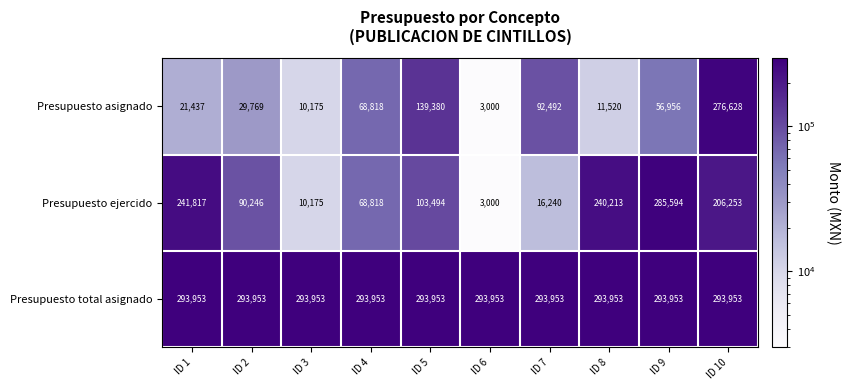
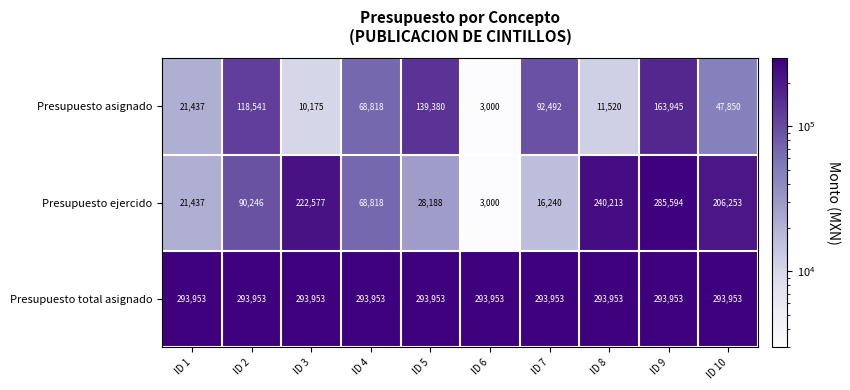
  {
    "Presupuesto asignado": {
      "ID 1": "21,437",
-     "ID 2": "29,769",
+     "ID 2": "118,541",
      "ID 3": "10,175",
      "ID 4": "68,818",
      "ID 5": "139,380",
      "ID 6": "3,000",
      "ID 7": "92,492",
      "ID 8": "11,520",
-     "ID 9": "56,956",
-     "ID 10": "276,628"
+     "ID 9": "163,945",
+     "ID 10": "47,850"
    },
    "Presupuesto ejercido": {
-     "ID 1": "241,817",
+     "ID 1": "21,437",
      "ID 2": "90,246",
-     "ID 3": "10,175",
+     "ID 3": "222,577",
      "ID 4": "68,818",
-     "ID 5": "103,494",
+     "ID 5": "28,188",
      "ID 6": "3,000",
      "ID 7": "16,240",
      "ID 8": "240,213",
      "ID 9": "285,594",
      "ID 10": "206,253"
    },
    "Presupuesto total asignado": {
      "ID 1": "293,953",
      "ID 2": "293,953",
      "ID 3": "293,953",
      "ID 4": "293,953",
      "ID 5": "293,953",
      "ID 6": "293,953",
      "ID 7": "293,953",
      "ID 8": "293,953",
      "ID 9": "293,953",
      "ID 10": "293,953"
    }
  }
